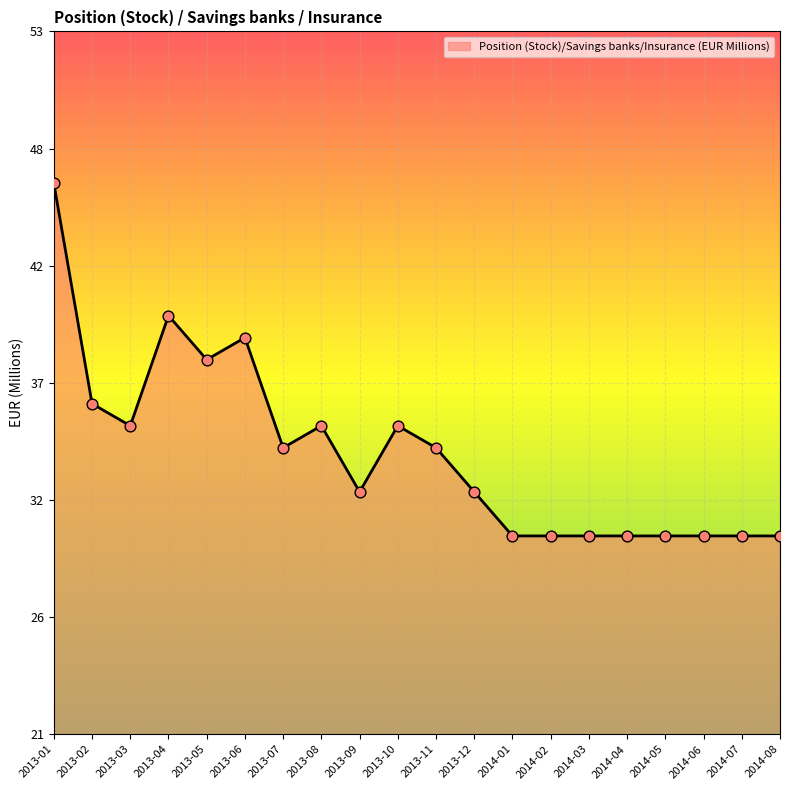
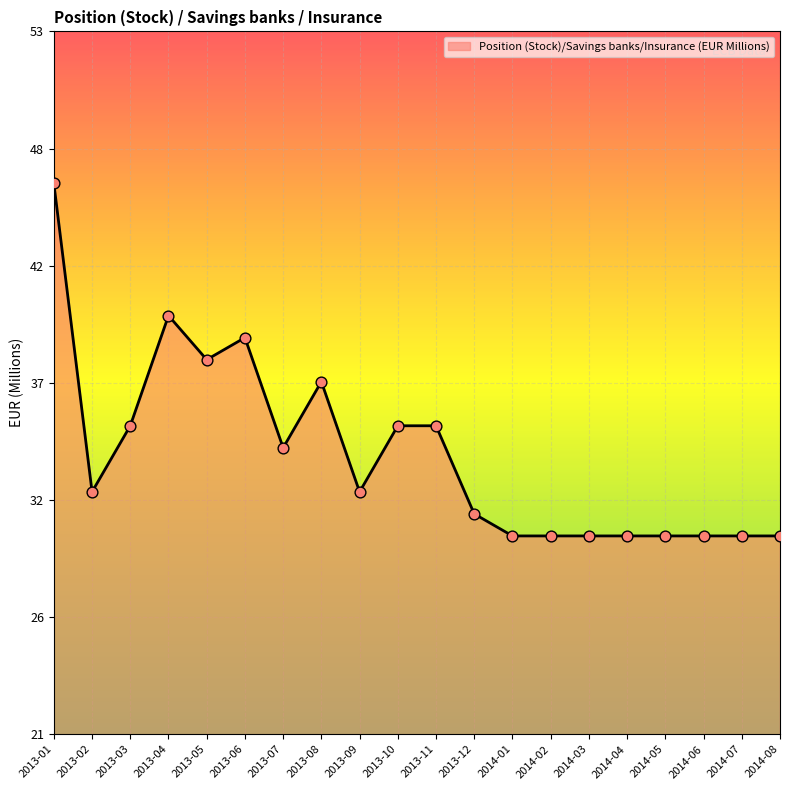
  {
    "2013-01": 46,
-   "2013-02": 36,
+   "2013-02": 32,
    "2013-03": 35,
    "2013-04": 40,
    "2013-05": 38,
    "2013-06": 39,
    "2013-07": 34,
-   "2013-08": 35,
+   "2013-08": 37,
    "2013-09": 32,
    "2013-10": 35,
-   "2013-11": 34,
-   "2013-12": 32,
+   "2013-11": 35,
+   "2013-12": 31,
    "2014-01": 30,
    "2014-02": 30,
    "2014-03": 30,
    "2014-04": 30,
    "2014-05": 30,
    "2014-06": 30,
    "2014-07": 30,
    "2014-08": 30
  }
